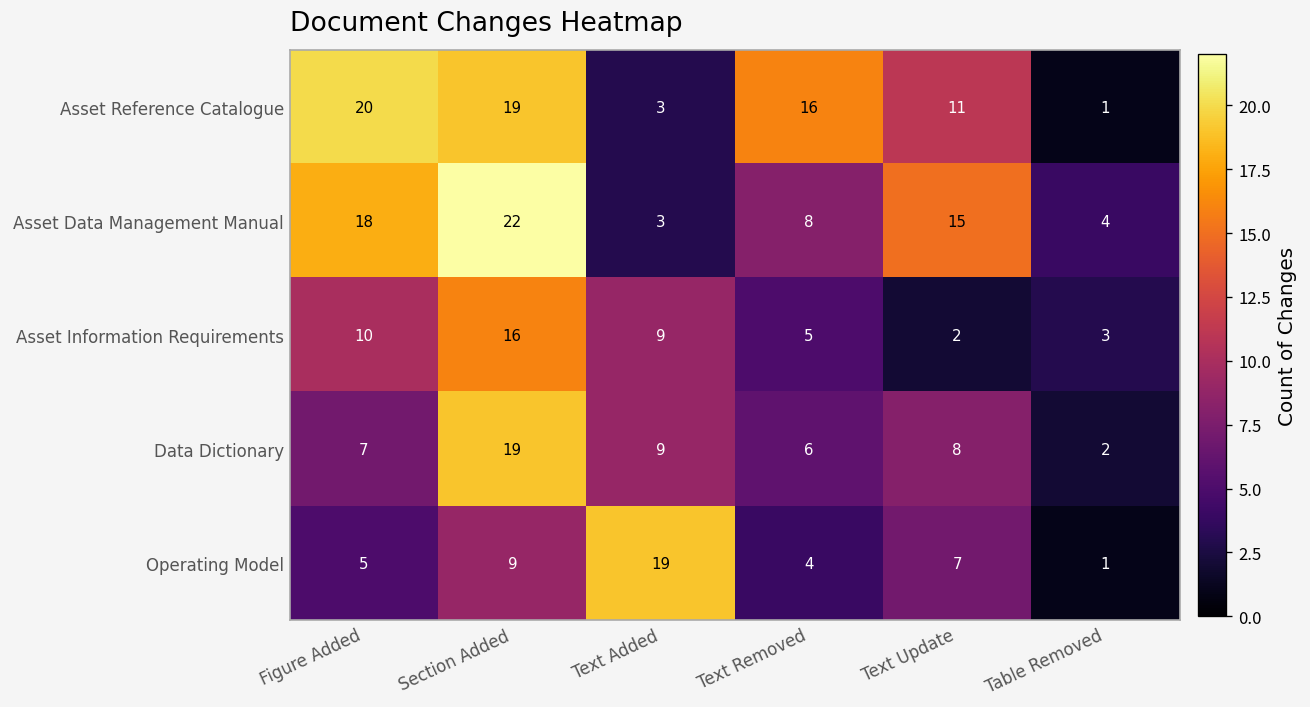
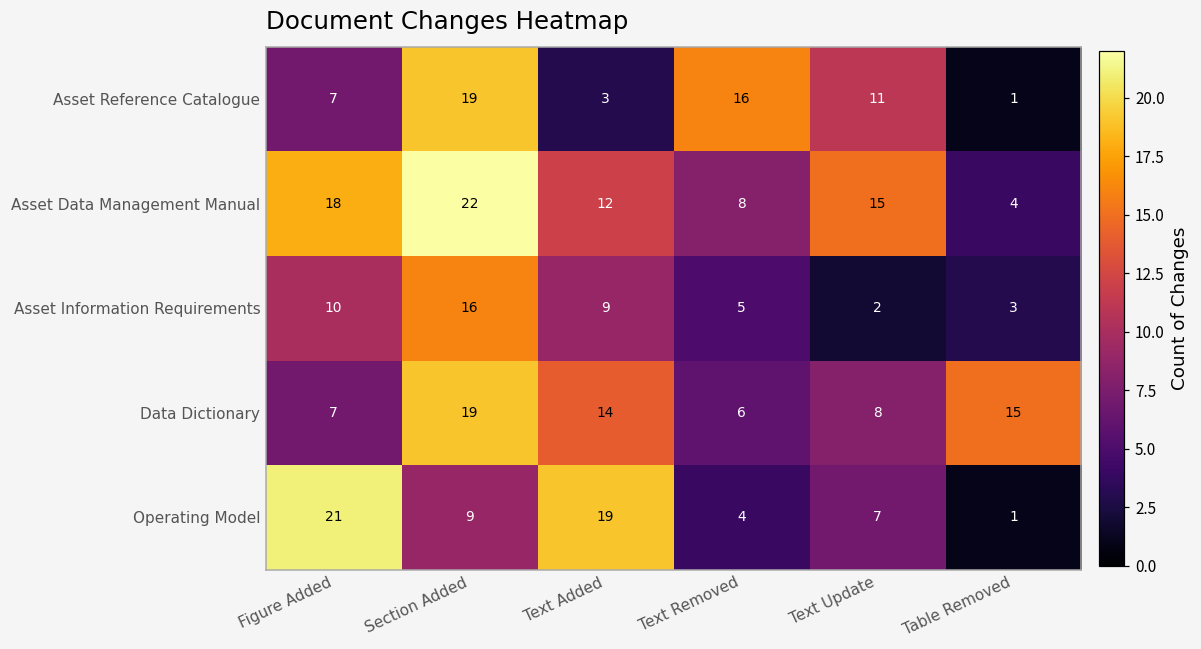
  {
    "Asset Reference Catalogue": {
-     "Figure Added": 20,
+     "Figure Added": 7,
      "Section Added": 19,
      "Text Added": 3,
      "Text Removed": 16,
      "Text Update": 11,
      "Table Removed": 1
    },
    "Asset Data Management Manual": {
      "Figure Added": 18,
      "Section Added": 22,
-     "Text Added": 3,
+     "Text Added": 12,
      "Text Removed": 8,
      "Text Update": 15,
      "Table Removed": 4
    },
    "Asset Information Requirements": {
      "Figure Added": 10,
      "Section Added": 16,
      "Text Added": 9,
      "Text Removed": 5,
      "Text Update": 2,
      "Table Removed": 3
    },
    "Data Dictionary": {
      "Figure Added": 7,
      "Section Added": 19,
-     "Text Added": 9,
+     "Text Added": 14,
      "Text Removed": 6,
      "Text Update": 8,
-     "Table Removed": 2
+     "Table Removed": 15
    },
    "Operating Model": {
-     "Figure Added": 5,
+     "Figure Added": 21,
      "Section Added": 9,
      "Text Added": 19,
      "Text Removed": 4,
      "Text Update": 7,
      "Table Removed": 1
    }
  }
